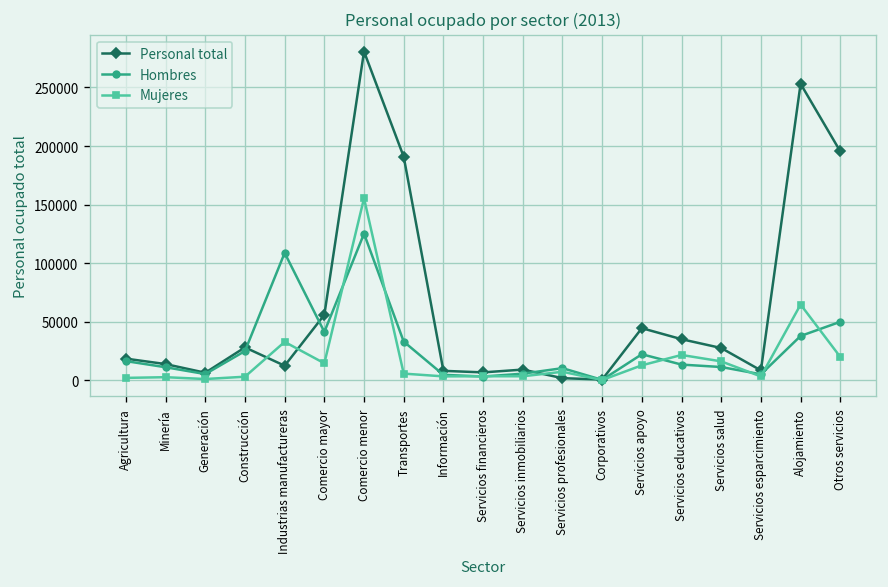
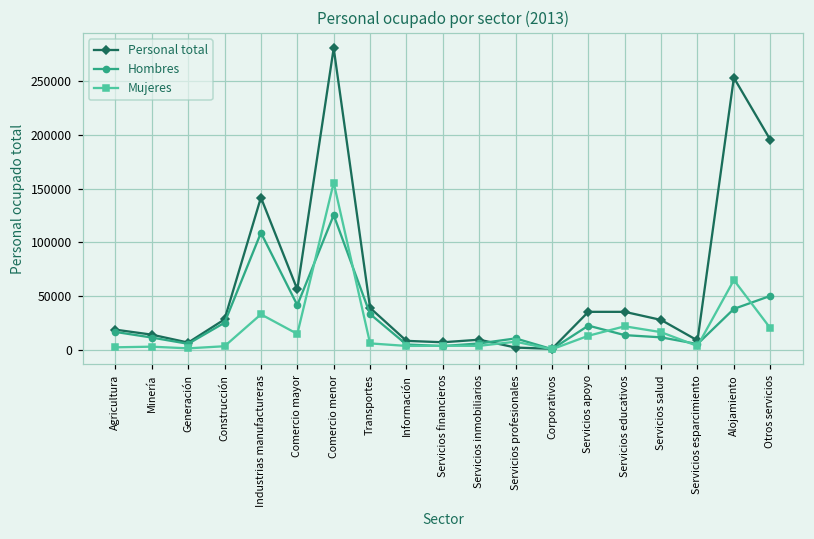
  {
    "Personal total": {
      "Minería": 10000,
      "Construcción": 30000,
-     "Industrias manufactureras": 10000,
+     "Industrias manufactureras": 140000,
      "Comercio mayor": 60000,
      "Comercio menor": 280000,
-     "Transportes": 190000,
+     "Transportes": 40000,
      "Información": 10000,
      "Servicios financieros": 10000,
      "Servicios inmobiliarios": 10000,
      "Servicios profesionales": 0,
-     "Servicios apoyo": 45000,
+     "Servicios apoyo": 35000,
      "Servicios educativos": 40000,
      "Servicios salud": 30000,
      "Servicios esparcimiento": 10000,
      "Alojamiento": 250000,
      "Otros servicios": 200000
    }
  }
